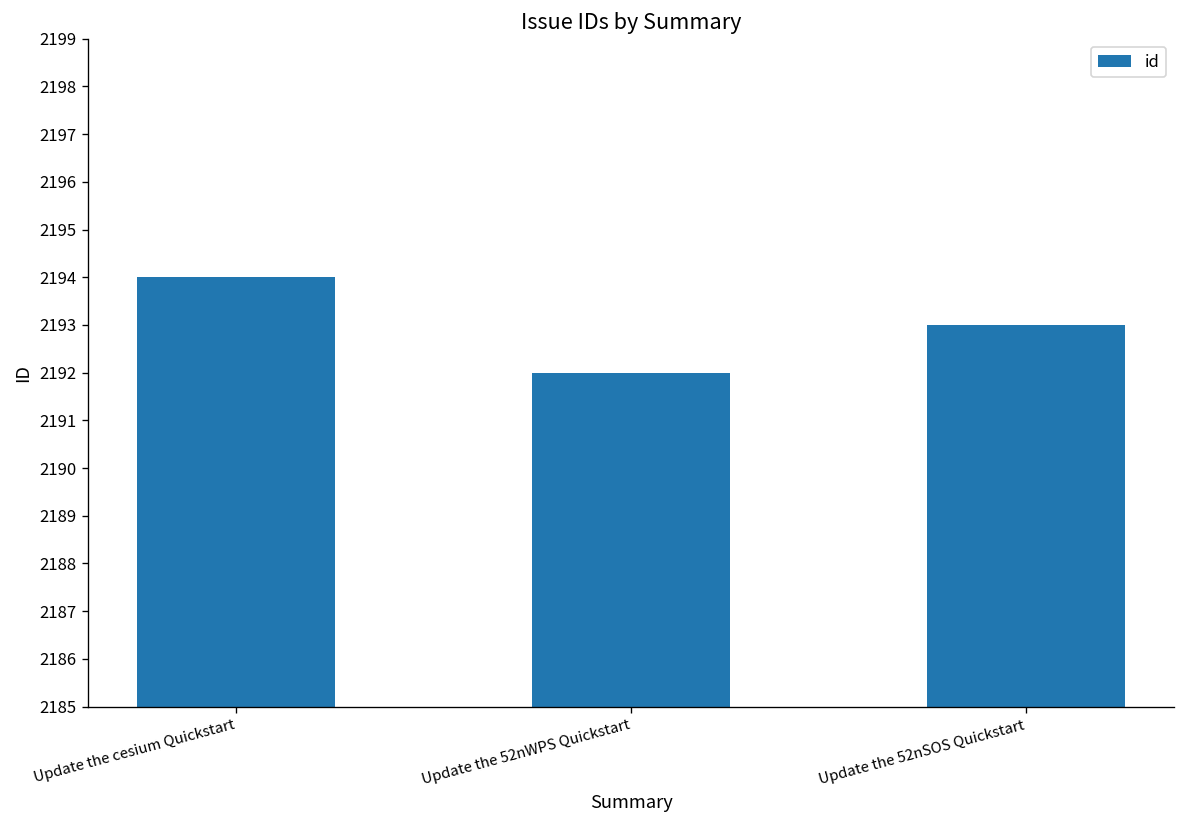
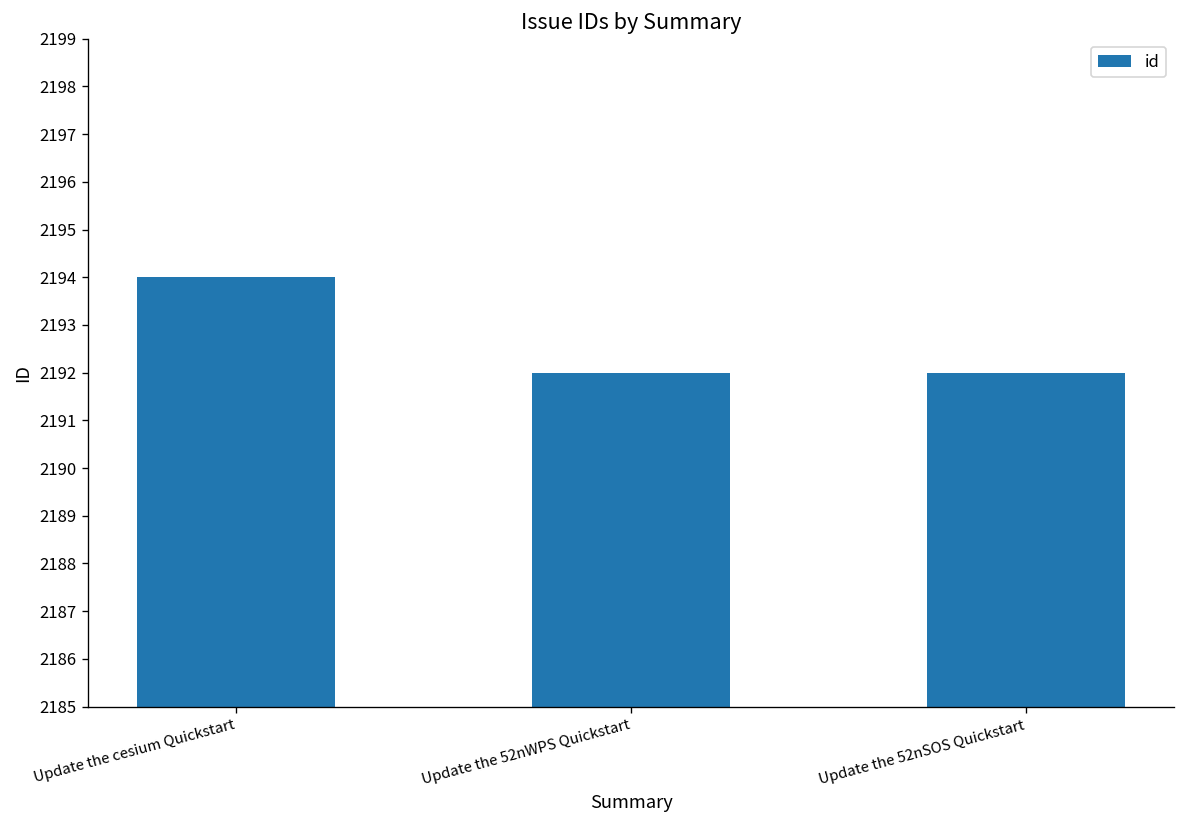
  {
    "Update the cesium Quickstart": 2194,
    "Update the 52nWPS Quickstart": 2192,
-   "Update the 52nSOS Quickstart": 2193
+   "Update the 52nSOS Quickstart": 2192
  }
